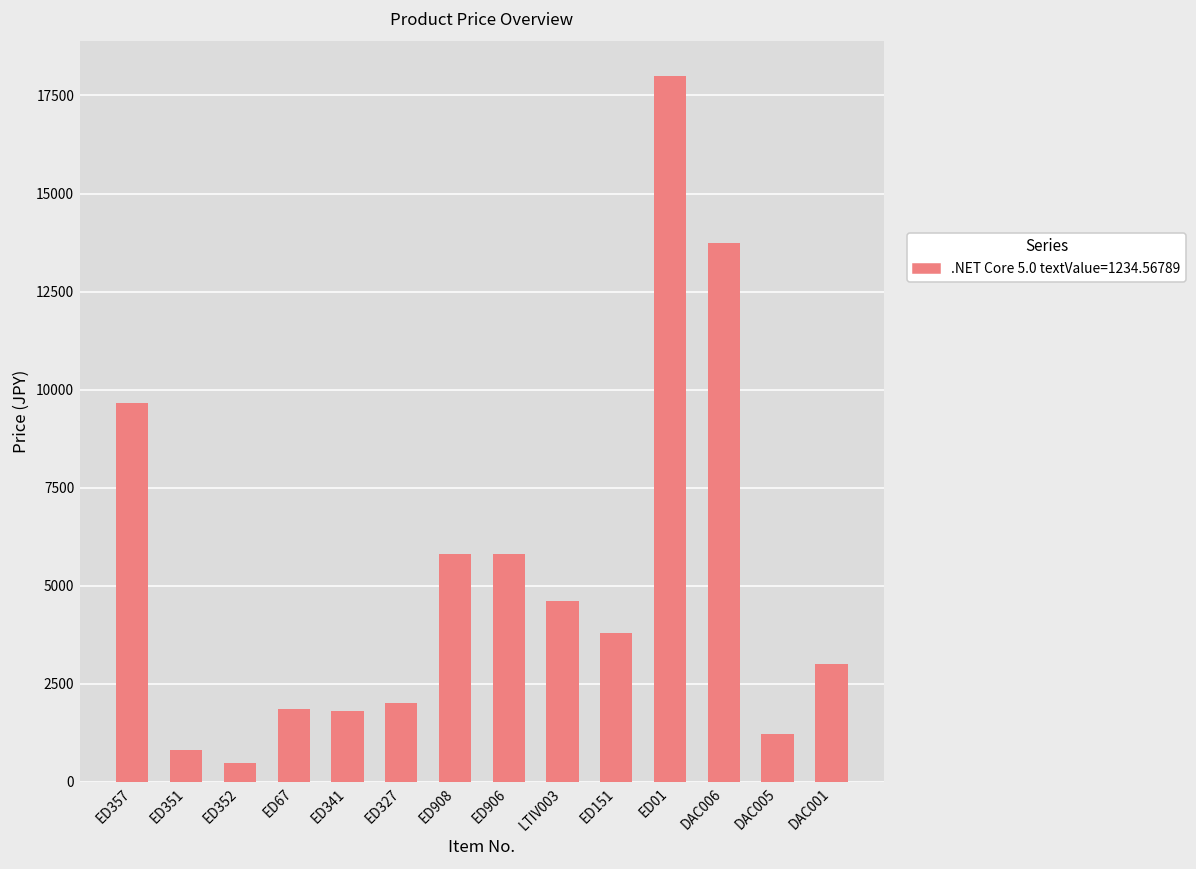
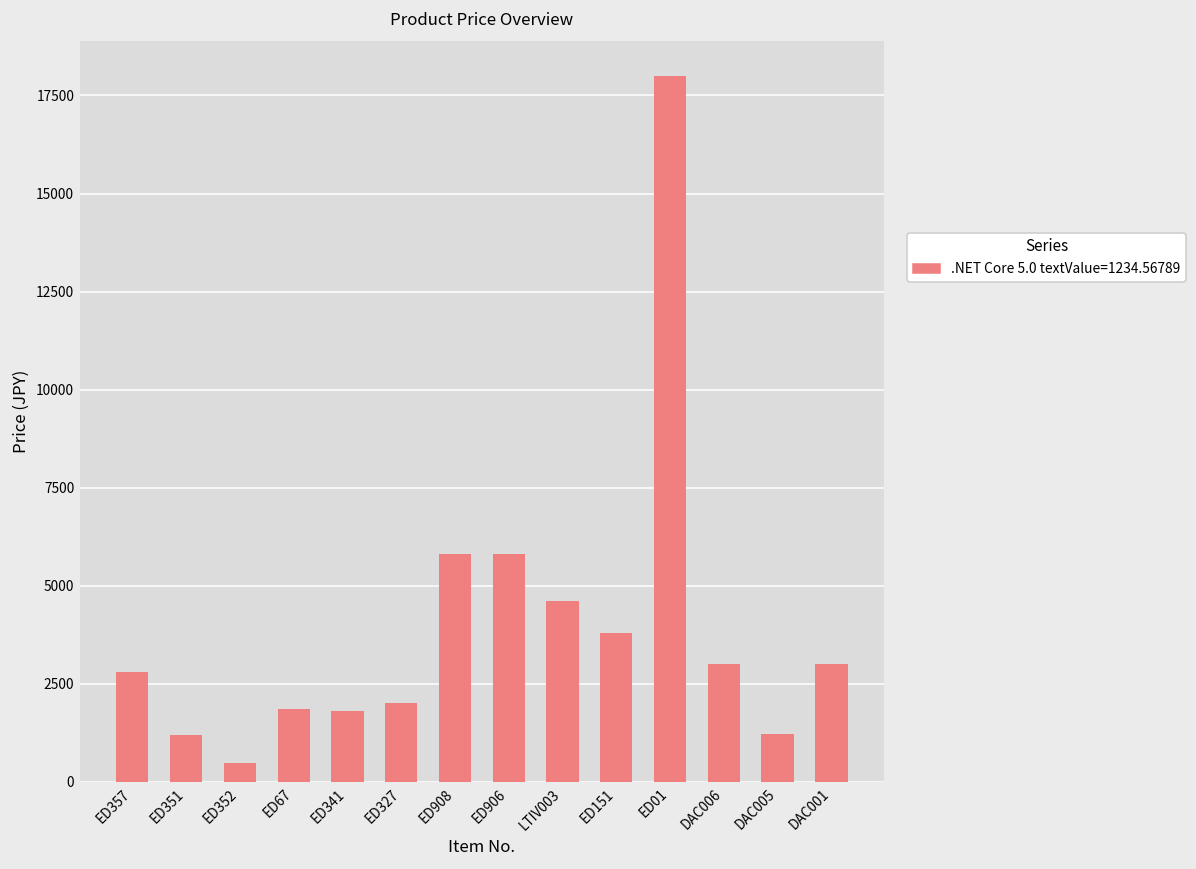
  {
-   "ED357": 9700,
-   "ED351": 800,
+   "ED357": 2800,
+   "ED351": 1200,
    "ED352": 500,
    "ED67": 1900,
    "ED341": 1800,
    "ED327": 2000,
    "ED908": 5800,
    "ED906": 5800,
    "LTIV003": 4600,
    "ED151": 3800,
    "ED01": 18000,
-   "DAC006": 13700,
+   "DAC006": 3000,
    "DAC005": 1200,
    "DAC001": 3000
  }
